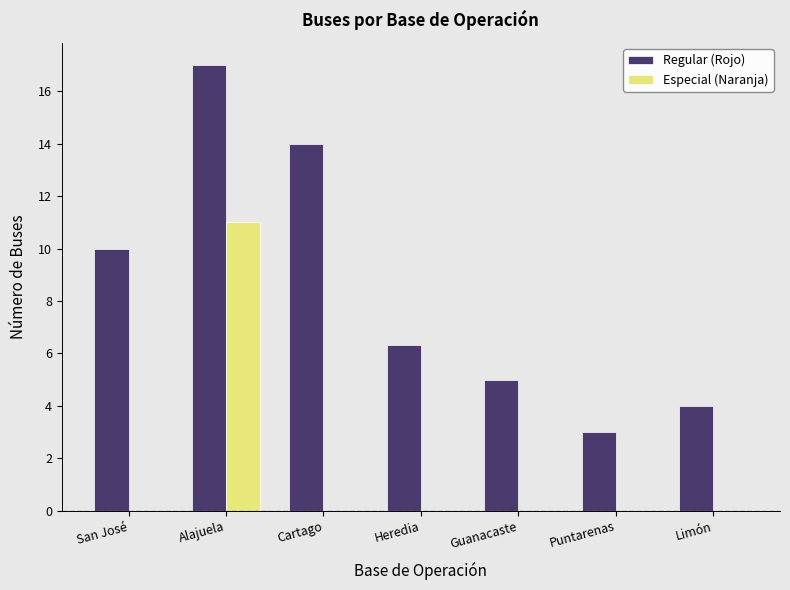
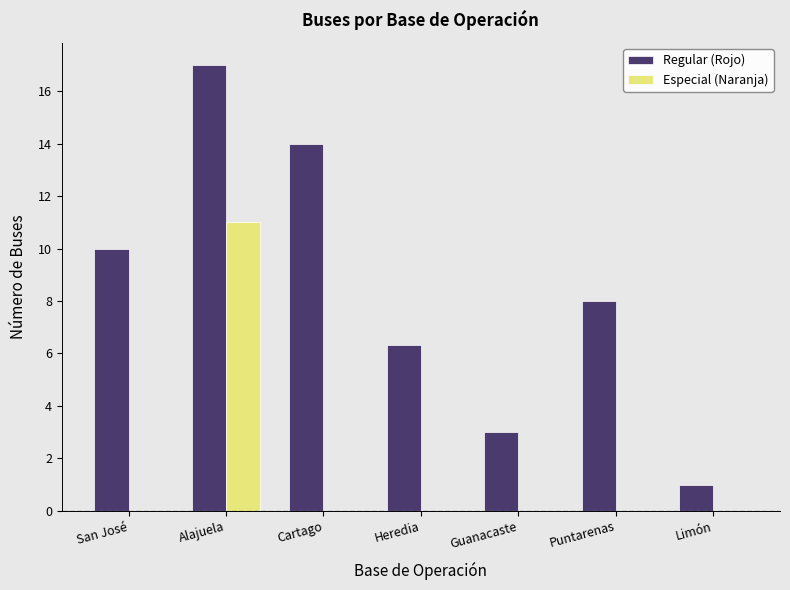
  {
    "Regular (Rojo)": {
      "San José": 10,
      "Alajuela": 17,
      "Cartago": 14,
      "Heredia": 6.3,
-     "Guanacaste": 5,
-     "Puntarenas": 3,
-     "Limón": 4
+     "Guanacaste": 3,
+     "Puntarenas": 8,
+     "Limón": 1
    },
    "Especial (Naranja)": {
      "San José": 0,
      "Alajuela": 11,
      "Cartago": 0,
      "Heredia": 0,
      "Guanacaste": 0,
      "Puntarenas": 0,
      "Limón": 0
    }
  }
